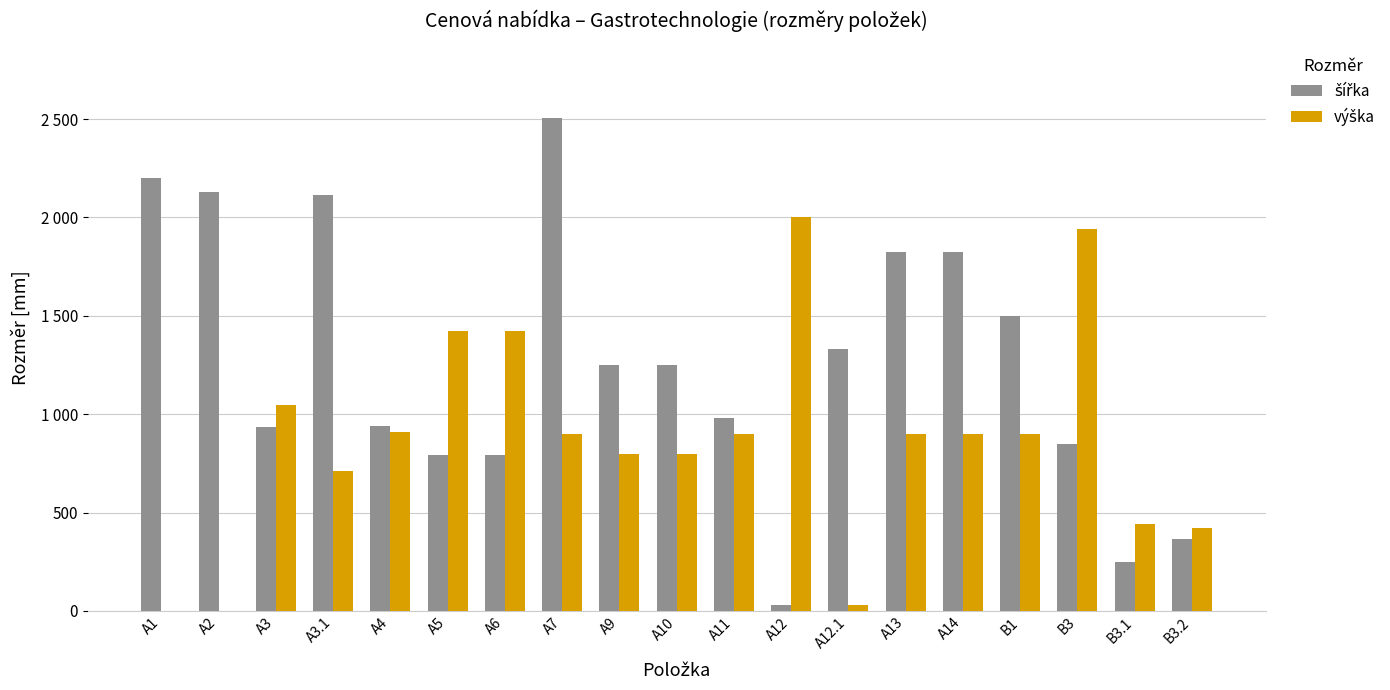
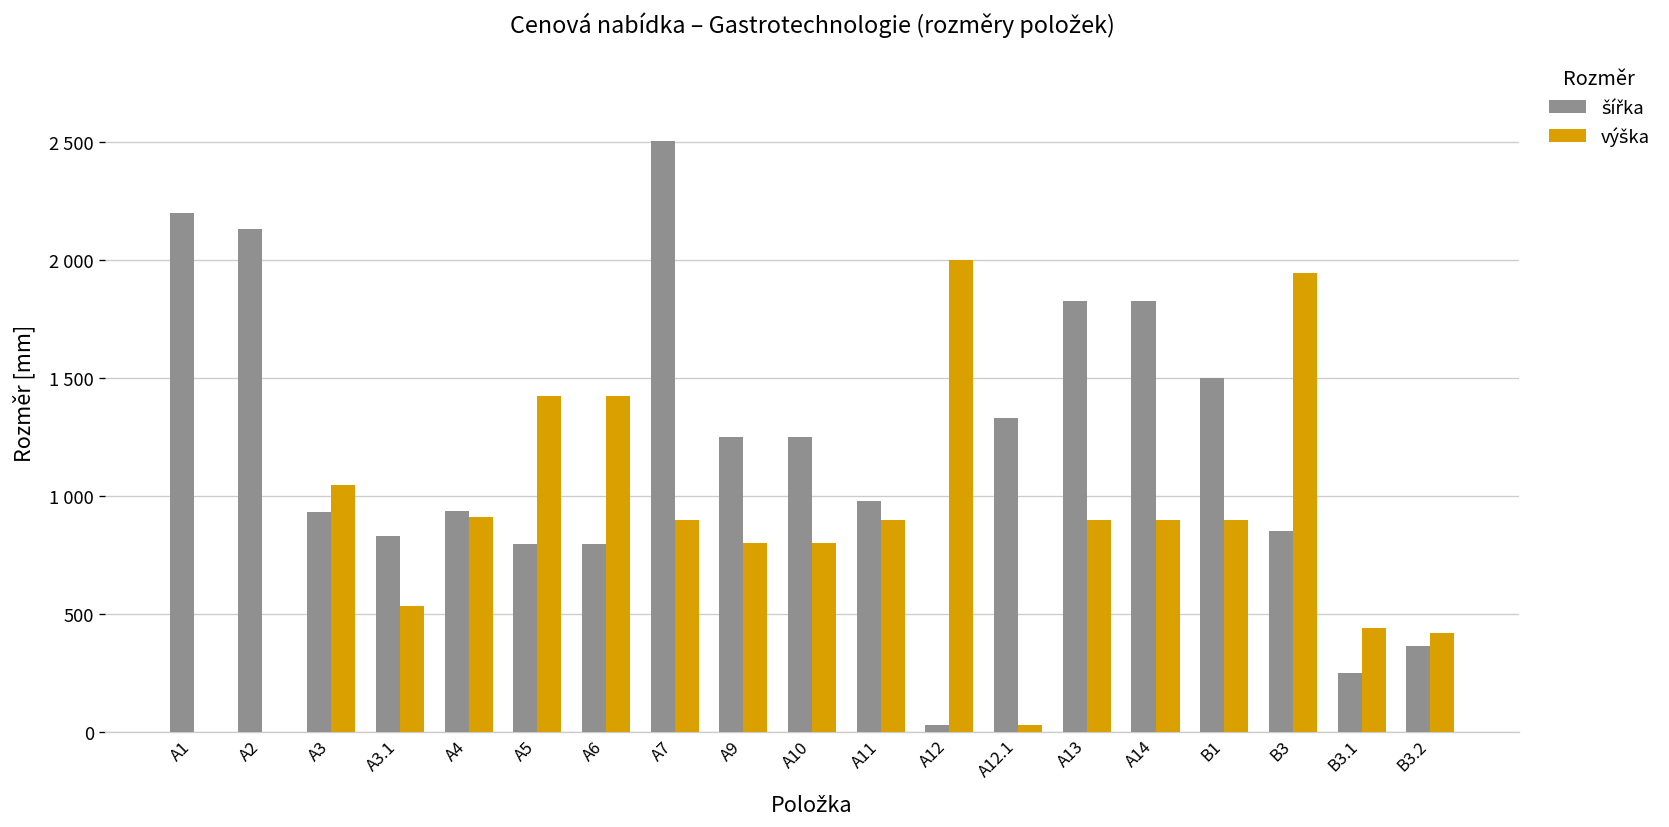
  {
    "šířka": {
      "A1": 2200,
      "A2": 2130,
      "A3": 930,
-     "A3.1": 2110,
+     "A3.1": 830,
      "A4": 940,
      "A5": 800,
      "A6": 800,
      "A7": 2510,
      "A9": 1250,
      "A10": 1250,
      "A11": 980,
      "A12": 30,
      "A12.1": 1330,
      "A13": 1830,
      "A14": 1830,
      "B1": 1500,
      "B3": 850,
      "B3.1": 250,
      "B3.2": 370
    },
    "výška": {
      "A1": 0,
      "A2": 0,
      "A3": 1050,
-     "A3.1": 710,
+     "A3.1": 530,
      "A4": 910,
      "A5": 1430,
      "A6": 1430,
      "A7": 900,
      "A9": 800,
      "A10": 800,
      "A11": 900,
      "A12": 2000,
      "A12.1": 30,
      "A13": 900,
      "A14": 900,
      "B1": 900,
      "B3": 1940,
      "B3.1": 440,
      "B3.2": 420
    }
  }
